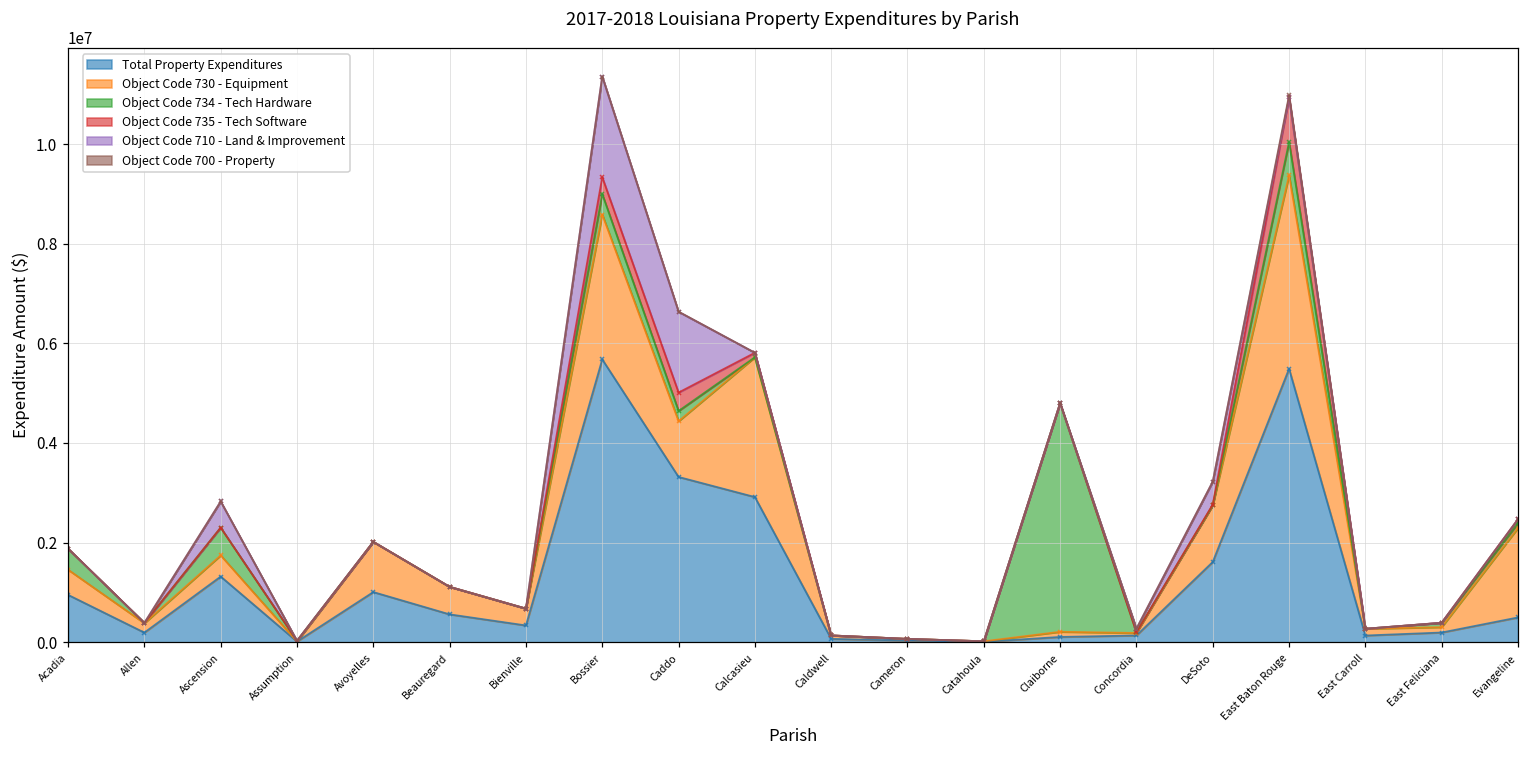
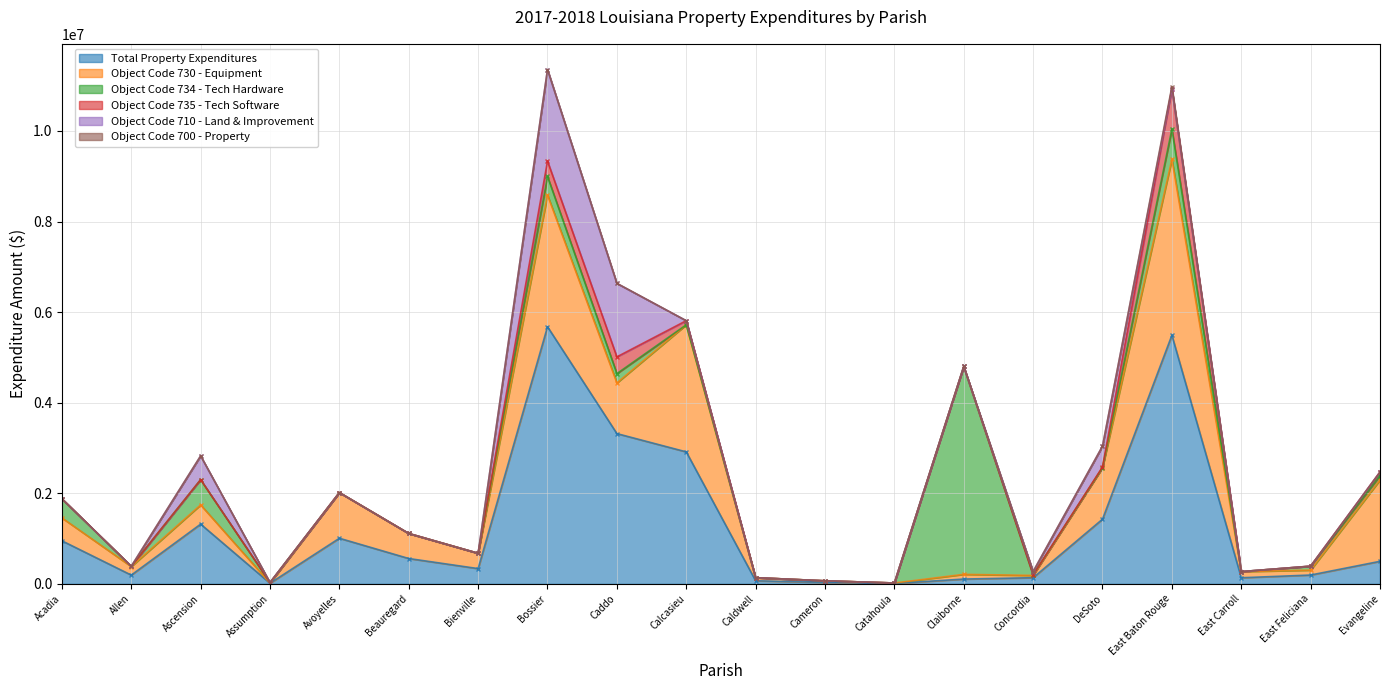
  {
    "Total Property Expenditures": {
      "Acadia": 1000000,
      "Allen": 200000,
      "Ascension": 1300000,
      "Avoyelles": 1000000,
      "Beauregard": 600000,
      "Bienville": 300000,
      "Bossier": 5700000,
      "Caddo": 3300000,
      "Calcasieu": 2900000,
      "Caldwell": 100000,
      "Claiborne": 100000,
-     "DeSoto": 1600000,
+     "DeSoto": 1400000,
      "East Baton Rouge": 5500000,
      "East Carroll": 100000,
      "East Feliciana": 200000,
      "Evangeline": 500000
    },
    "Object Code 730 - Equipment": {
      "Acadia": 500000,
      "Ascension": 400000,
      "Bossier": 2900000,
      "Caddo": 1100000,
      "Claiborne": 100000,
      "East Baton Rouge": 3900000,
      "East Feliciana": 100000,
      "Evangeline": 1800000
    },
    "Object Code 734 - Tech Hardware": {
      "Bossier": 400000,
      "Caddo": 200000,
      "East Baton Rouge": 700000,
      "Evangeline": 100000
    },
    "Object Code 735 - Tech Software": {
      "Bossier": 300000,
      "Caddo": 400000
    }
  }
